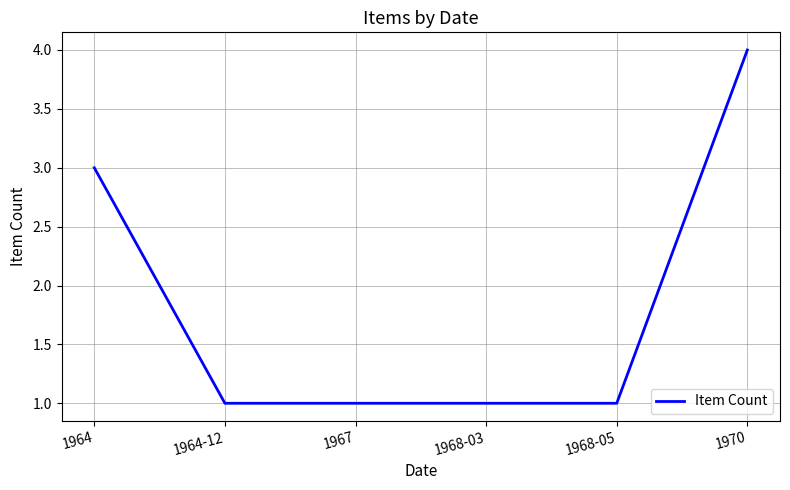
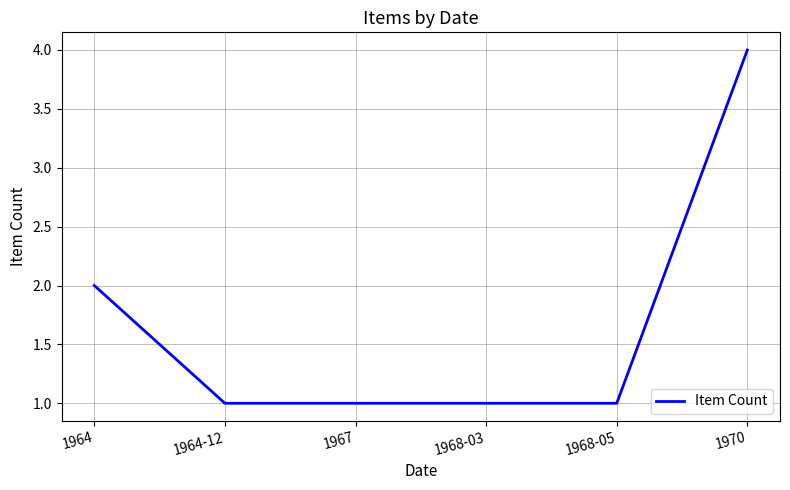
  {
-   "1964": 3,
+   "1964": 2,
    "1964-12": 1,
    "1967": 1,
    "1968-03": 1,
    "1968-05": 1,
    "1970": 4
  }
